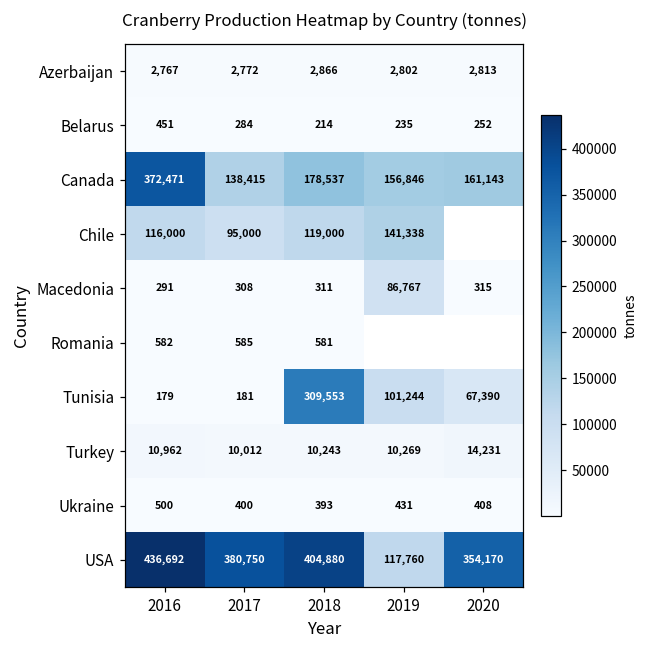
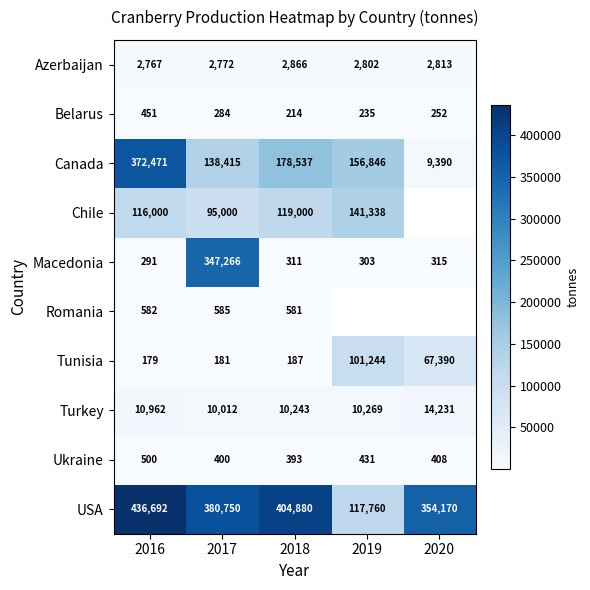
  {
    "Azerbaijan": {
      "2016": "2,767",
      "2017": "2,772",
      "2018": "2,866",
      "2019": "2,802",
      "2020": "2,813"
    },
    "Belarus": {
      "2016": "451",
      "2017": "284",
      "2018": "214",
      "2019": "235",
      "2020": "252"
    },
    "Canada": {
      "2016": "372,471",
      "2017": "138,415",
      "2018": "178,537",
      "2019": "156,846",
-     "2020": "161,143"
+     "2020": "9,390"
    },
    "Chile": {
      "2016": "116,000",
      "2017": "95,000",
      "2018": "119,000",
      "2019": "141,338"
    },
    "Macedonia": {
      "2016": "291",
-     "2017": "308",
+     "2017": "347,266",
      "2018": "311",
-     "2019": "86,767",
+     "2019": "303",
      "2020": "315"
    },
    "Romania": {
      "2016": "582",
      "2017": "585",
      "2018": "581"
    },
    "Tunisia": {
      "2016": "179",
      "2017": "181",
-     "2018": "309,553",
+     "2018": "187",
      "2019": "101,244",
      "2020": "67,390"
    },
    "Turkey": {
      "2016": "10,962",
      "2017": "10,012",
      "2018": "10,243",
      "2019": "10,269",
      "2020": "14,231"
    },
    "Ukraine": {
      "2016": "500",
      "2017": "400",
      "2018": "393",
      "2019": "431",
      "2020": "408"
    },
    "USA": {
      "2016": "436,692",
      "2017": "380,750",
      "2018": "404,880",
      "2019": "117,760",
      "2020": "354,170"
    }
  }
